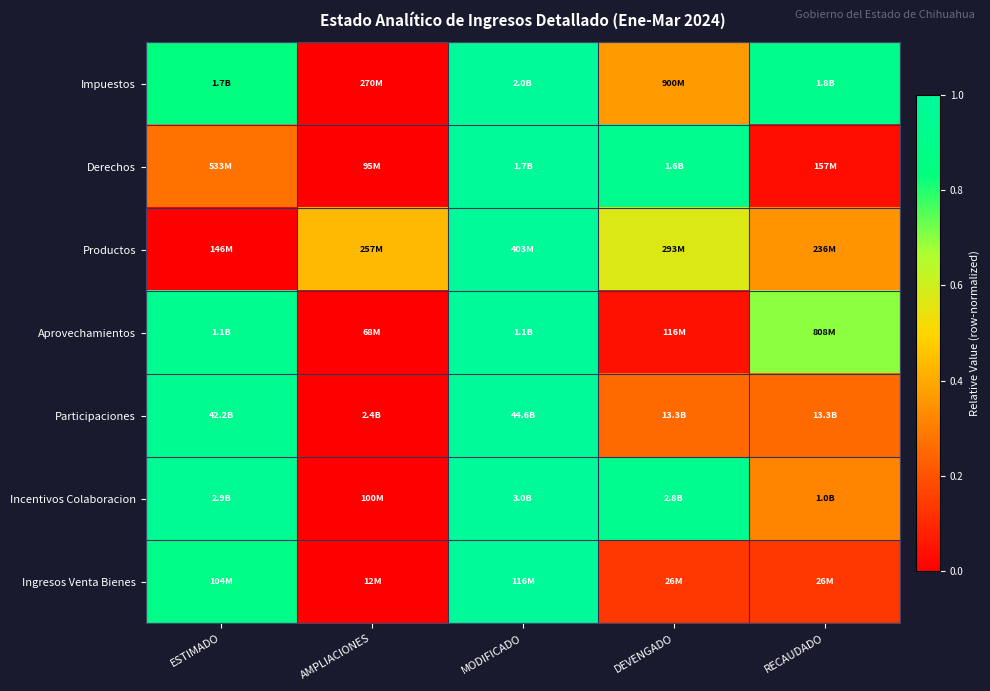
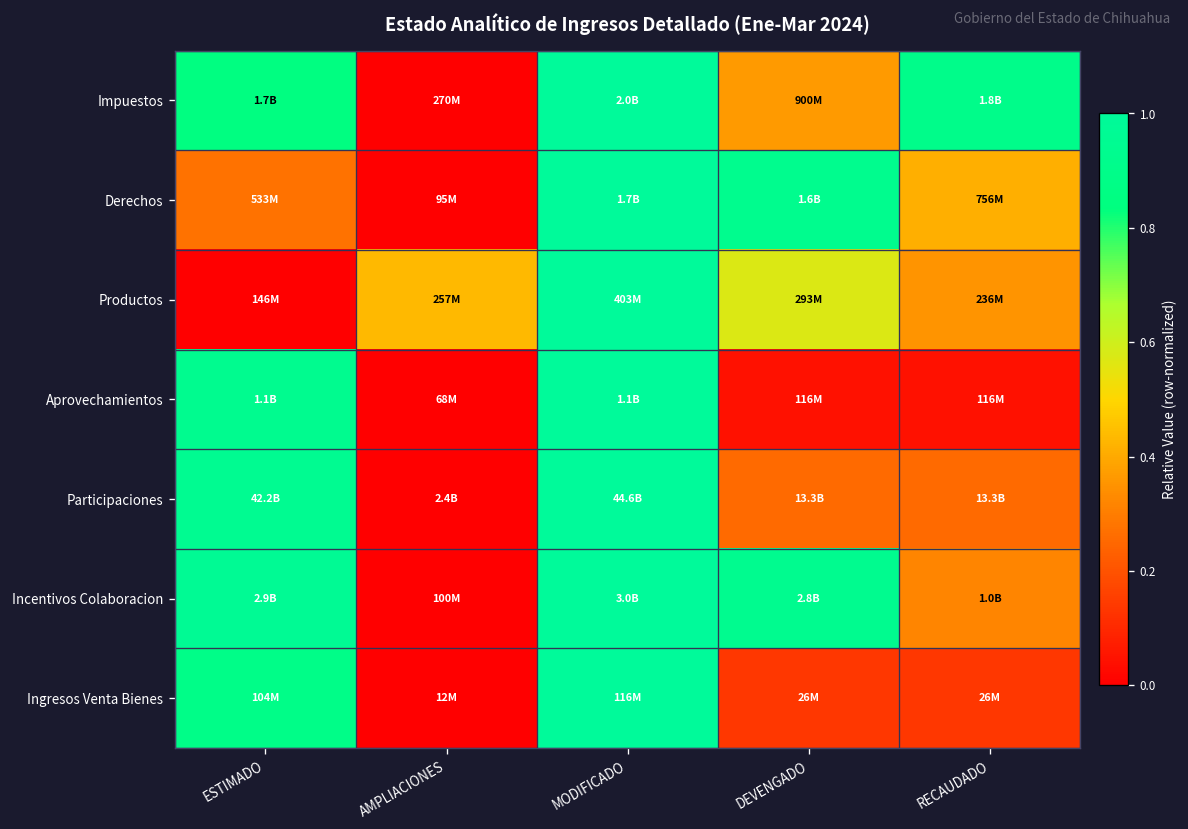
  {
    "Impuestos": {
      "ESTIMADO": "1.7B",
      "AMPLIACIONES": "270M",
      "MODIFICADO": "2.0B",
      "DEVENGADO": "900M",
      "RECAUDADO": "1.8B"
    },
    "Derechos": {
      "ESTIMADO": "533M",
      "AMPLIACIONES": "95M",
      "MODIFICADO": "1.7B",
      "DEVENGADO": "1.6B",
-     "RECAUDADO": "157M"
+     "RECAUDADO": "756M"
    },
    "Productos": {
      "ESTIMADO": "146M",
      "AMPLIACIONES": "257M",
      "MODIFICADO": "403M",
      "DEVENGADO": "293M",
      "RECAUDADO": "236M"
    },
    "Aprovechamientos": {
      "ESTIMADO": "1.1B",
      "AMPLIACIONES": "68M",
      "MODIFICADO": "1.1B",
      "DEVENGADO": "116M",
-     "RECAUDADO": "808M"
+     "RECAUDADO": "116M"
    },
    "Participaciones": {
      "ESTIMADO": "42.2B",
      "AMPLIACIONES": "2.4B",
      "MODIFICADO": "44.6B",
      "DEVENGADO": "13.3B",
      "RECAUDADO": "13.3B"
    },
    "Incentivos Colaboracion": {
      "ESTIMADO": "2.9B",
      "AMPLIACIONES": "100M",
      "MODIFICADO": "3.0B",
      "DEVENGADO": "2.8B",
      "RECAUDADO": "1.0B"
    },
    "Ingresos Venta Bienes": {
      "ESTIMADO": "104M",
      "AMPLIACIONES": "12M",
      "MODIFICADO": "116M",
      "DEVENGADO": "26M",
      "RECAUDADO": "26M"
    }
  }
